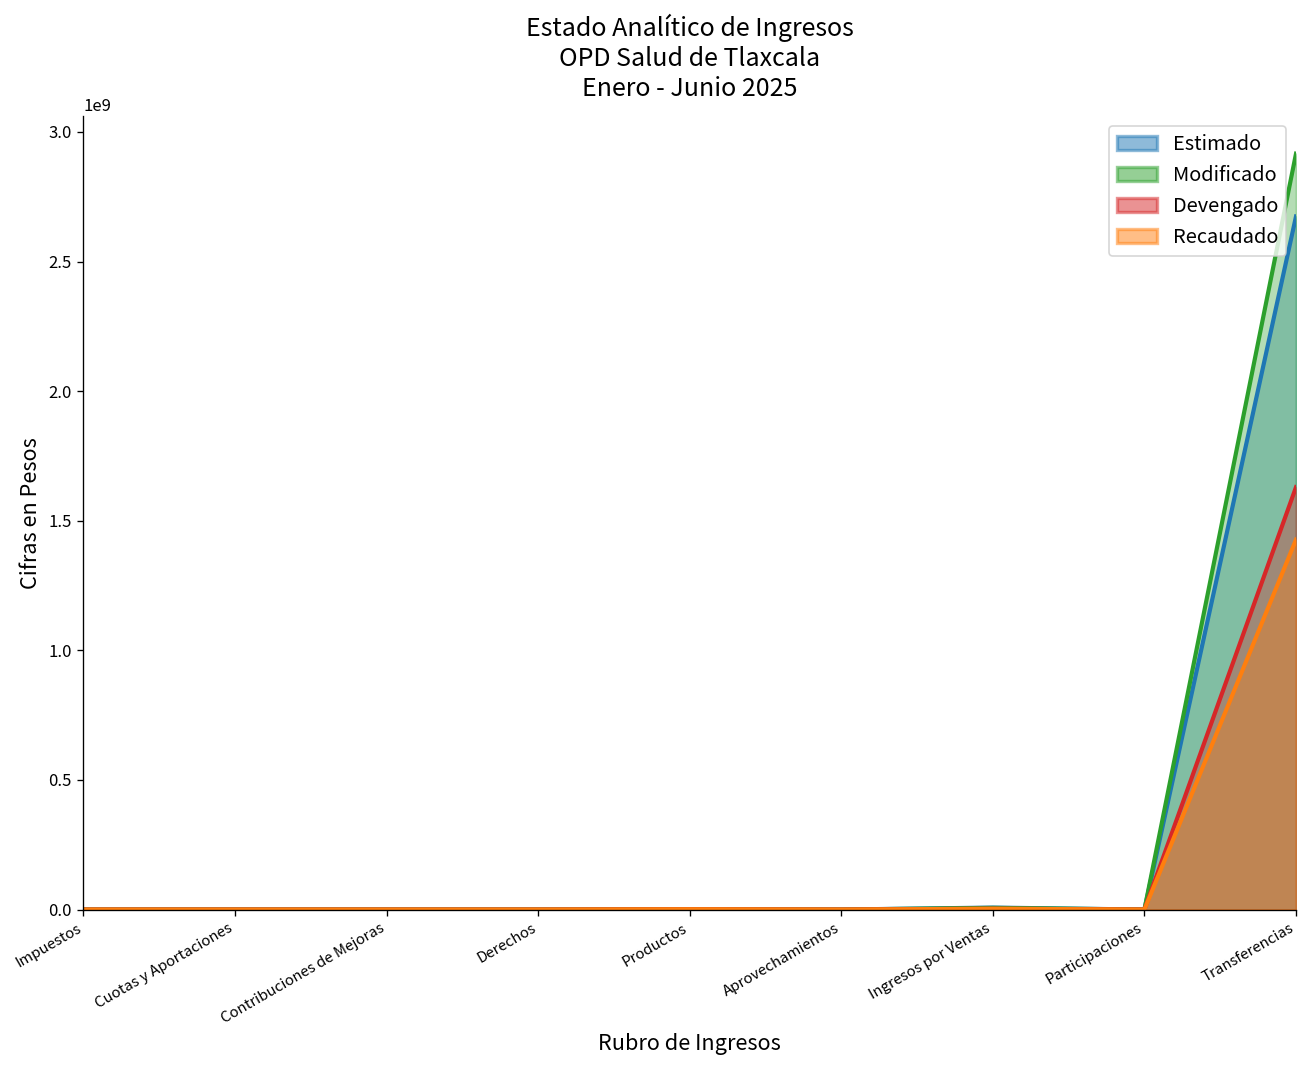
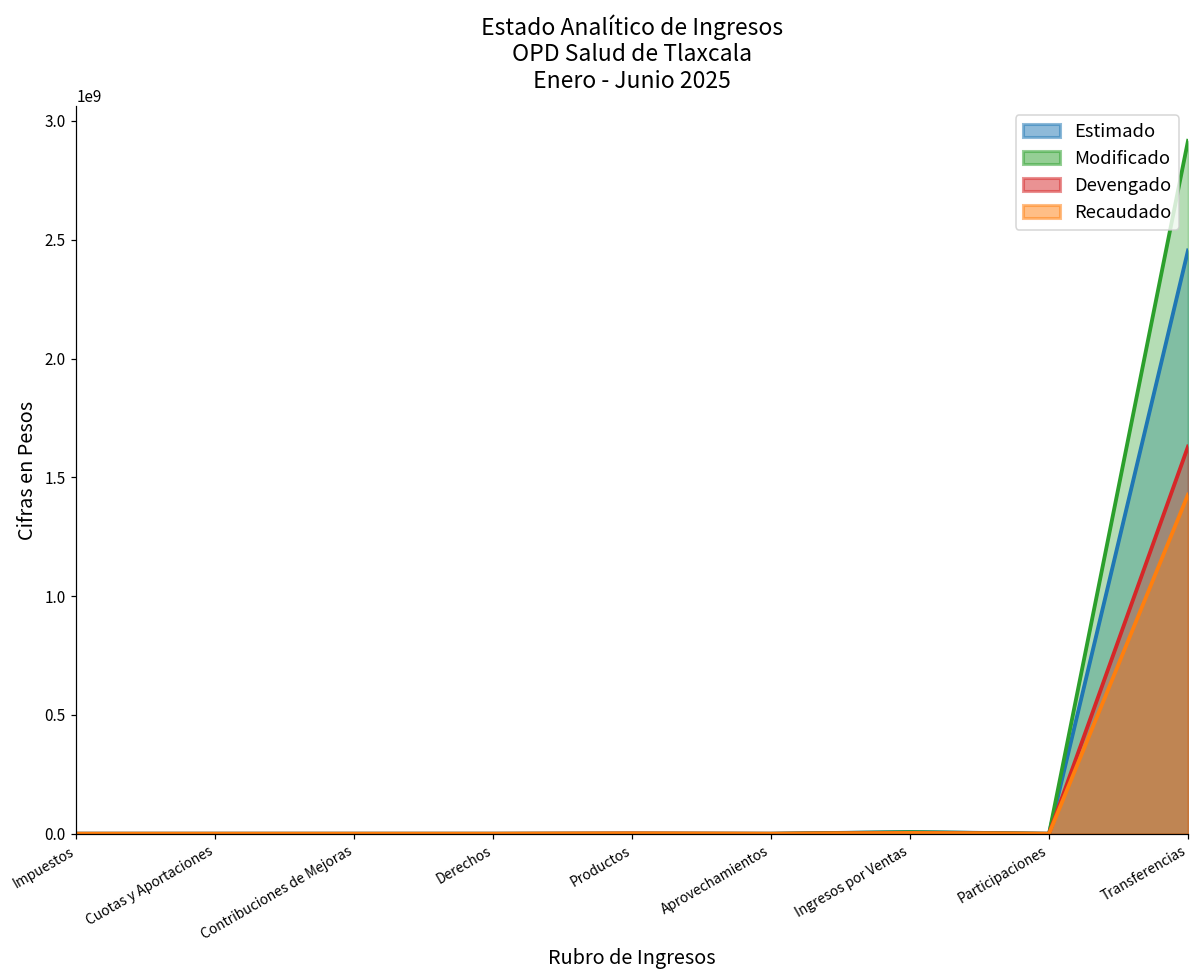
  {
    "Estimado": {
-     "Transferencias": 2670000000
+     "Transferencias": 2450000000
    },
    "Modificado": {
      "Transferencias": 2920000000
    }
  }
